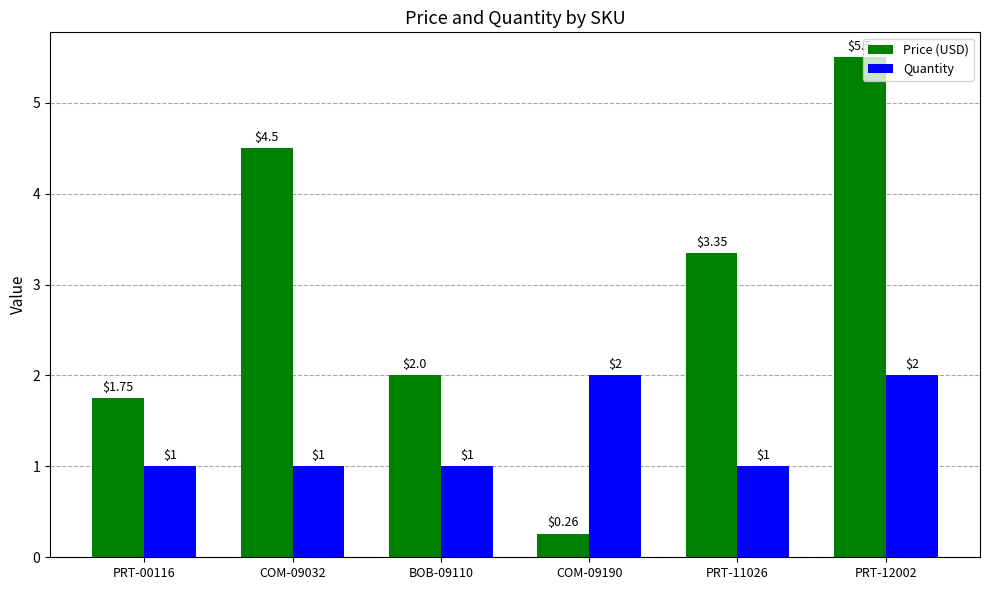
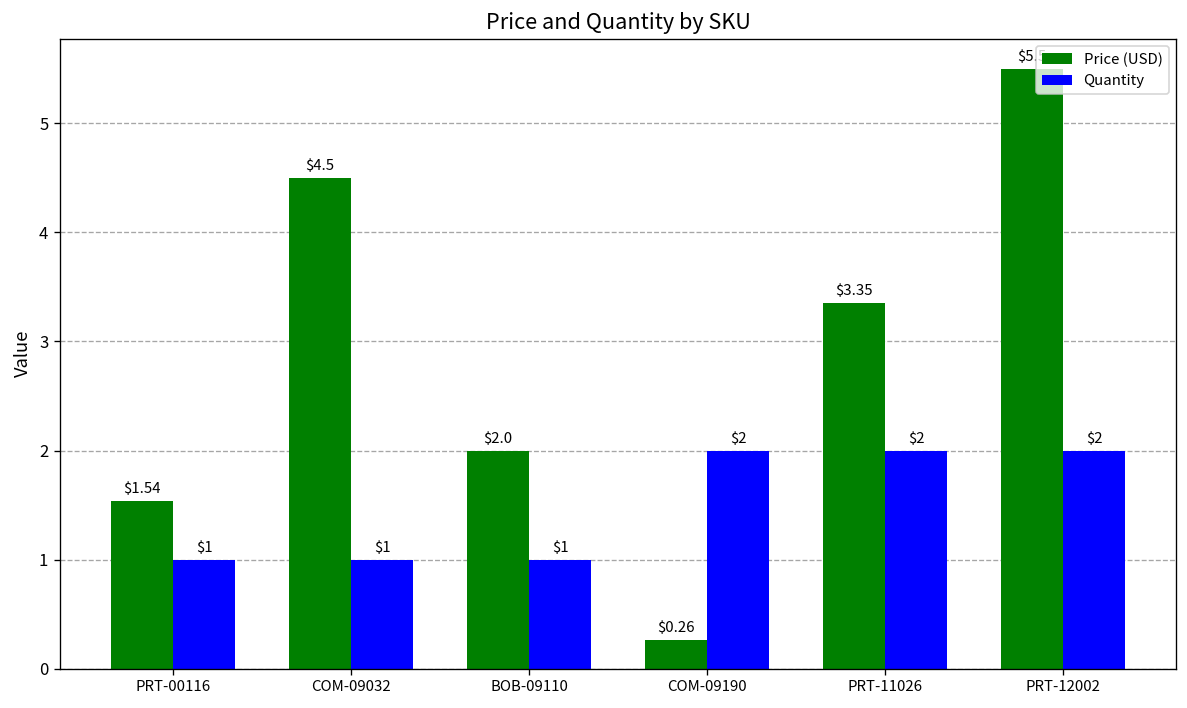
  {
    "Price (USD)": {
-     "PRT-00116": "$1.75",
+     "PRT-00116": "$1.54",
      "COM-09032": "$4.5",
      "BOB-09110": "$2.0",
      "COM-09190": "$0.26",
      "PRT-11026": "$3.35"
    },
    "Quantity": {
      "PRT-00116": "$1",
      "COM-09032": "$1",
      "BOB-09110": "$1",
      "COM-09190": "$2",
-     "PRT-11026": "$1",
+     "PRT-11026": "$2",
      "PRT-12002": "$2"
    }
  }
